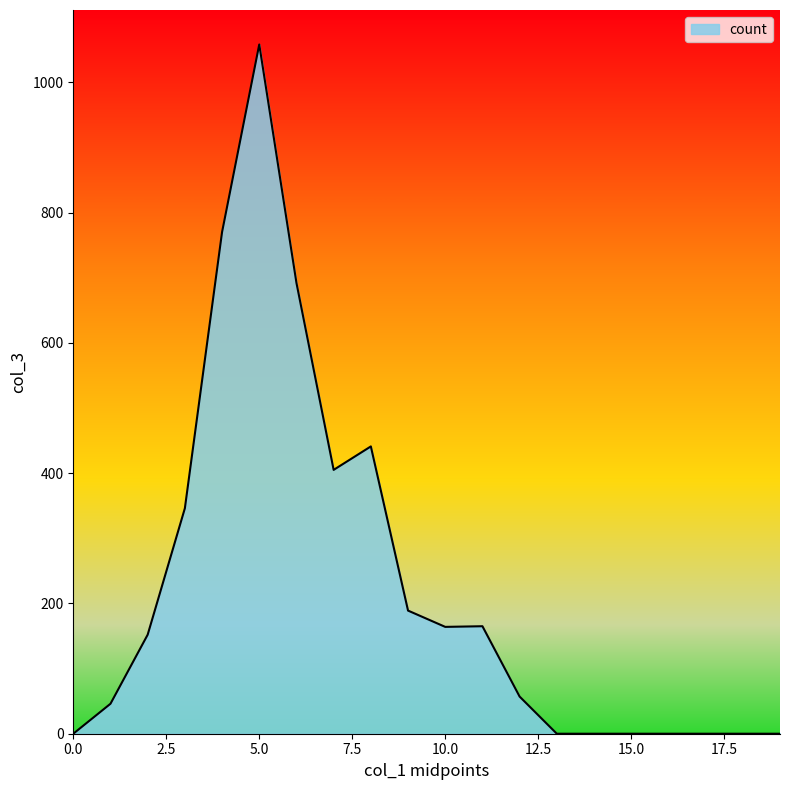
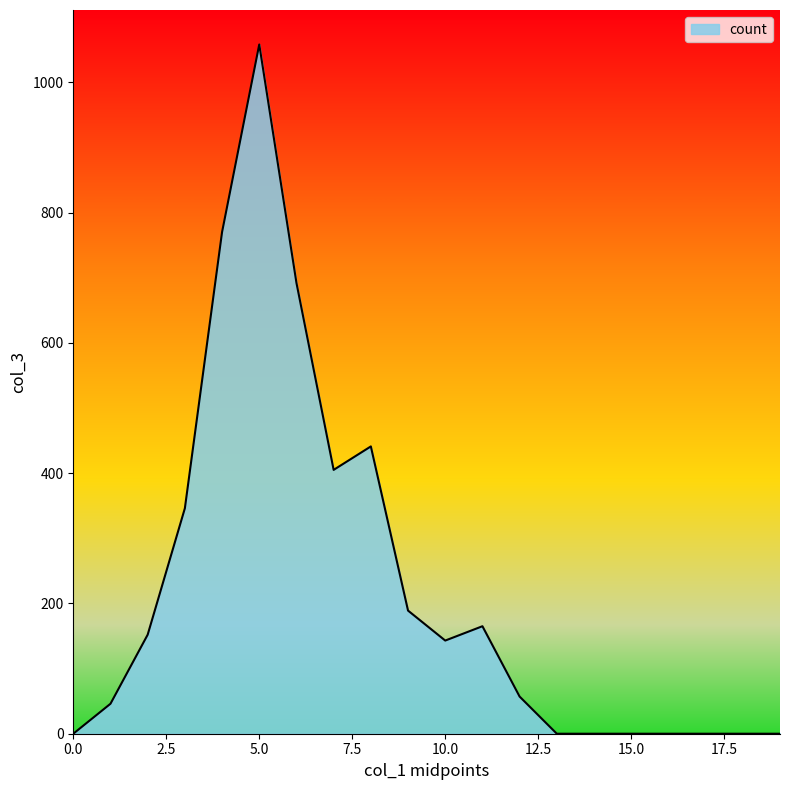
  {
    "0.0": 0,
    "5.0": 1060,
-   "10.0": 160,
+   "10.0": 140,
    "15.0": 0
  }
